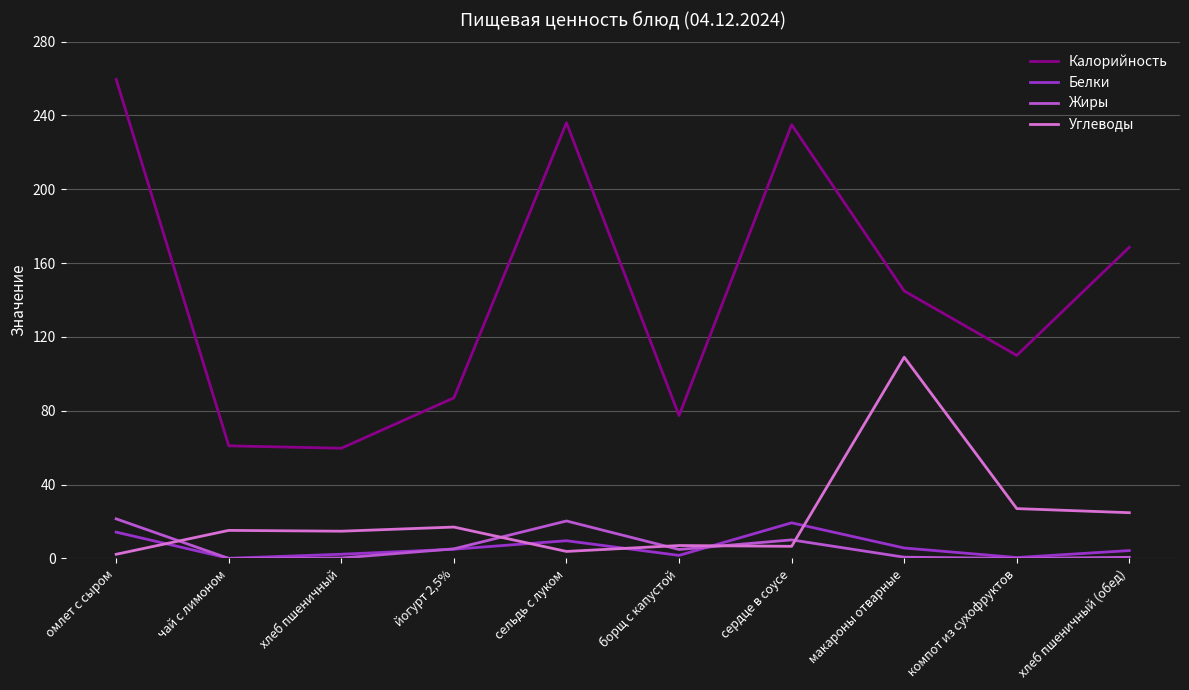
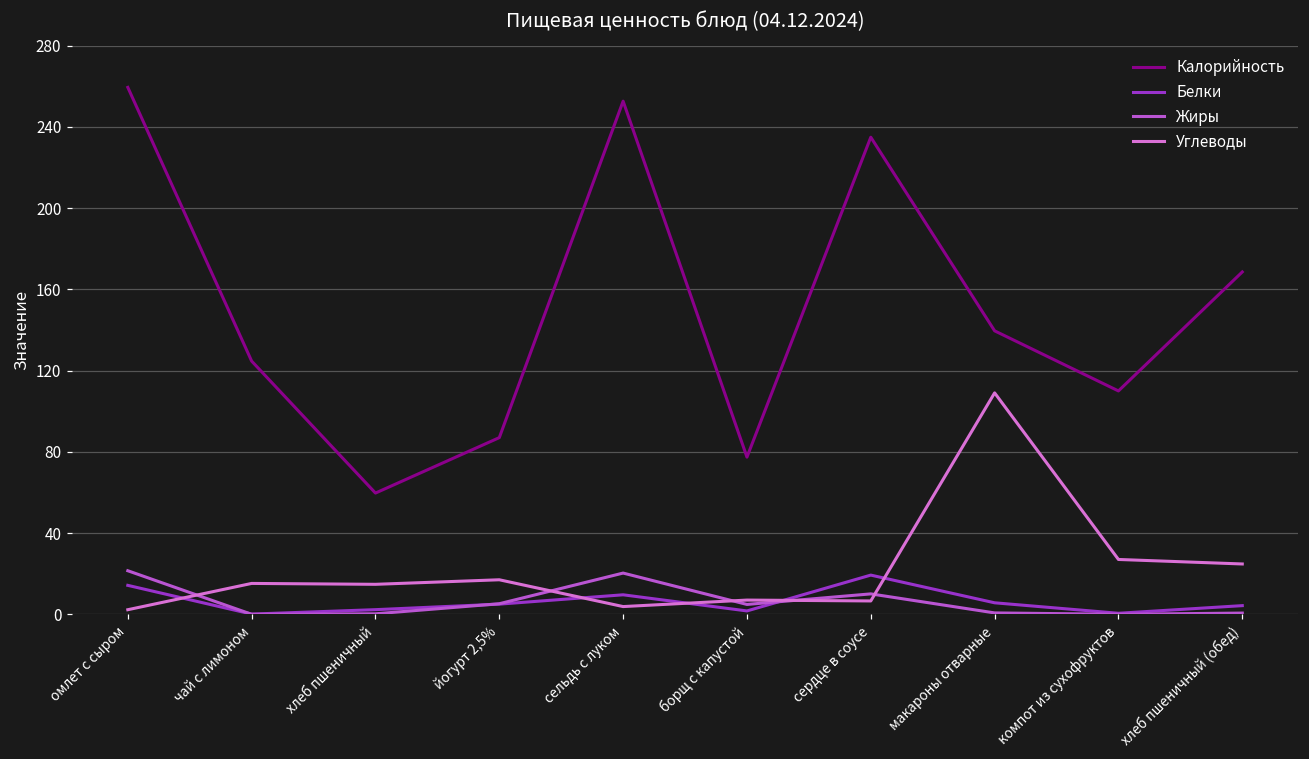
  {
    "Калорийность": {
      "омлет с сыром": 260,
-     "чай с лимоном": 61,
+     "чай с лимоном": 125,
      "хлеб пшеничный": 60,
      "йогурт 2,5%": 87,
-     "сельдь с луком": 236,
+     "сельдь с луком": 253,
      "борщ с капустой": 77,
      "сердце в соусе": 235,
-     "макароны отварные": 145,
+     "макароны отварные": 140,
      "компот из сухофруктов": 110,
      "хлеб пшеничный (обед)": 169
    }
  }
